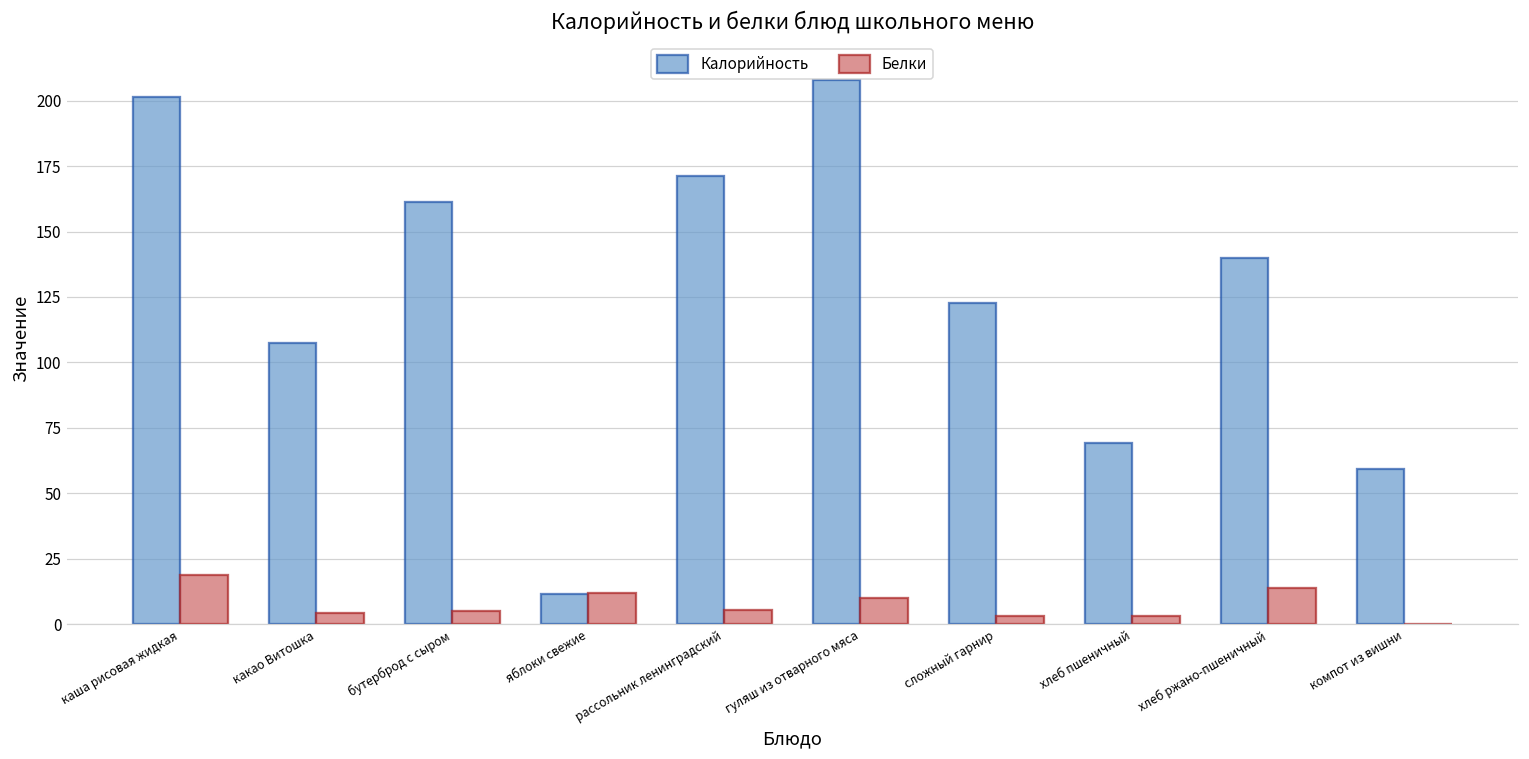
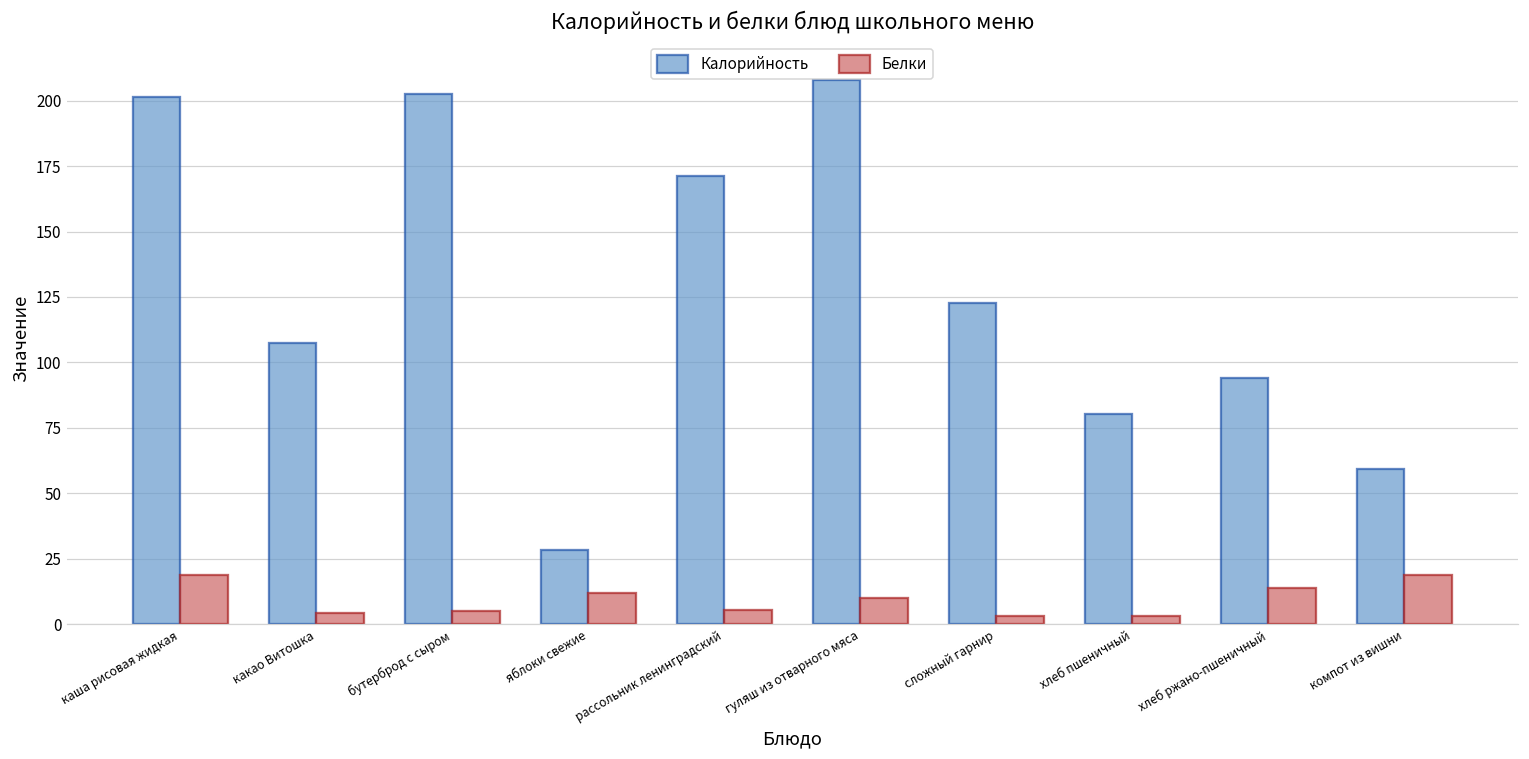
  {
    "Калорийность": {
      "каша рисовая жидкая": 202,
      "какао Витошка": 108,
-     "бутерброд с сыром": 161,
-     "яблоки свежие": 12,
+     "бутерброд с сыром": 202,
+     "яблоки свежие": 28,
      "рассольник ленинградский": 171,
      "гуляш из отварного мяса": 208,
      "сложный гарнир": 123,
-     "хлеб пшеничный": 69,
-     "хлеб ржано-пшеничный": 140,
+     "хлеб пшеничный": 80,
+     "хлеб ржано-пшеничный": 94,
      "компот из вишни": 59
    },
    "Белки": {
      "каша рисовая жидкая": 19,
      "какао Витошка": 4,
      "бутерброд с сыром": 5,
      "яблоки свежие": 12,
      "рассольник ленинградский": 6,
      "гуляш из отварного мяса": 10,
      "сложный гарнир": 3,
      "хлеб пшеничный": 3,
      "хлеб ржано-пшеничный": 14,
-     "компот из вишни": 0
+     "компот из вишни": 19
    }
  }
